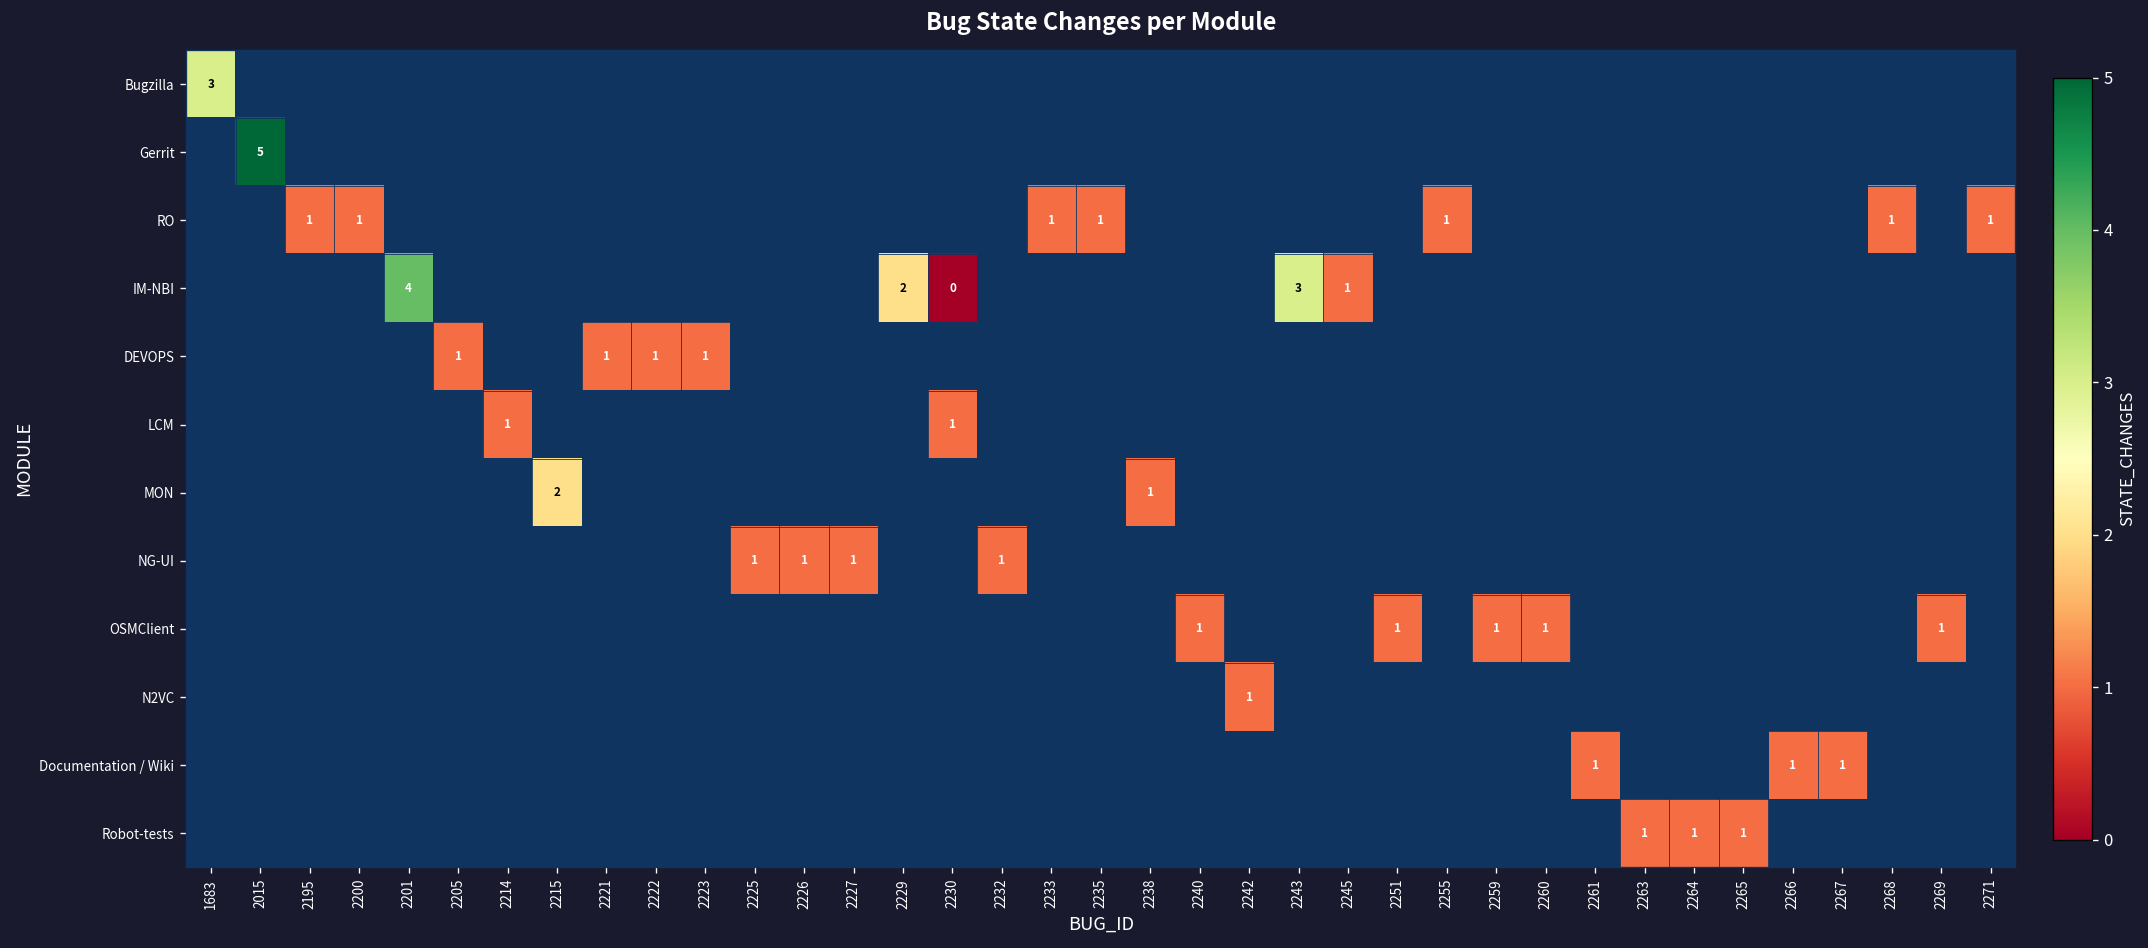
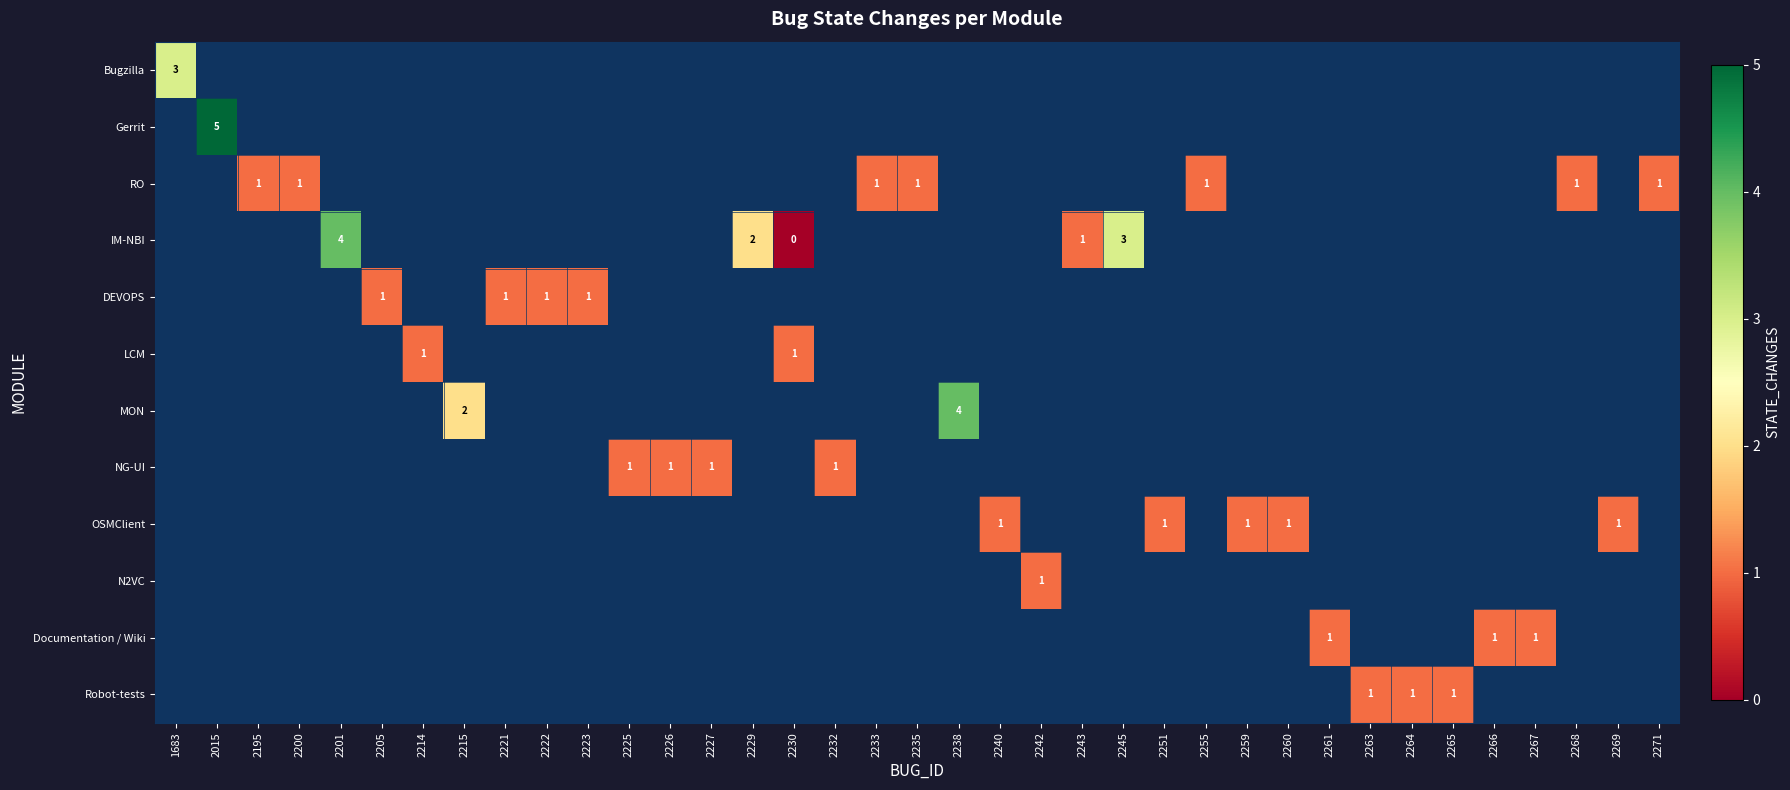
  {
    "Bugzilla": {
      "1683": 3
    },
    "Gerrit": {
      "2015": 5
    },
    "RO": {
      "2195": 1,
      "2200": 1,
      "2233": 1,
      "2235": 1,
      "2255": 1,
      "2268": 1,
      "2271": 1
    },
    "IM-NBI": {
      "2201": 4,
      "2229": 2,
      "2230": 0,
-     "2243": 3,
-     "2245": 1
+     "2243": 1,
+     "2245": 3
    },
    "DEVOPS": {
      "2205": 1,
      "2221": 1,
      "2222": 1,
      "2223": 1
    },
    "LCM": {
      "2214": 1,
      "2230": 1
    },
    "MON": {
      "2215": 2,
-     "2238": 1
+     "2238": 4
    },
    "NG-UI": {
      "2225": 1,
      "2226": 1,
      "2227": 1,
      "2232": 1
    },
    "OSMClient": {
      "2240": 1,
      "2251": 1,
      "2259": 1,
      "2260": 1,
      "2269": 1
    },
    "N2VC": {
      "2242": 1
    },
    "Documentation / Wiki": {
      "2261": 1,
      "2266": 1,
      "2267": 1
    },
    "Robot-tests": {
      "2263": 1,
      "2264": 1,
      "2265": 1
    }
  }
